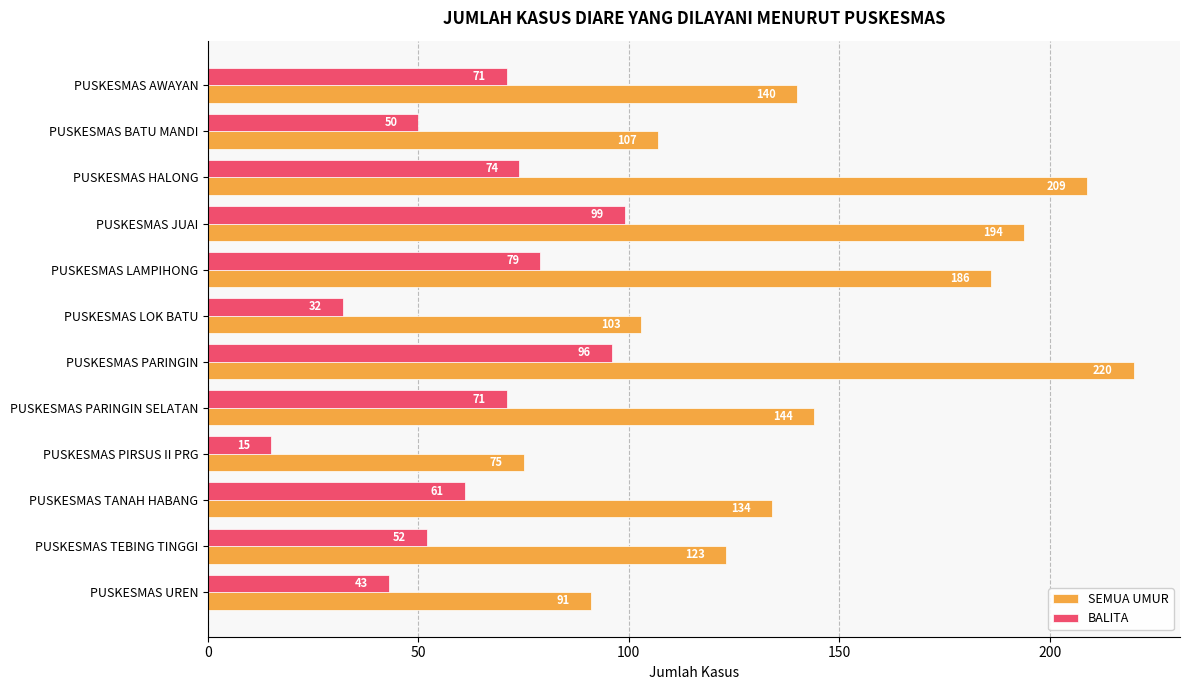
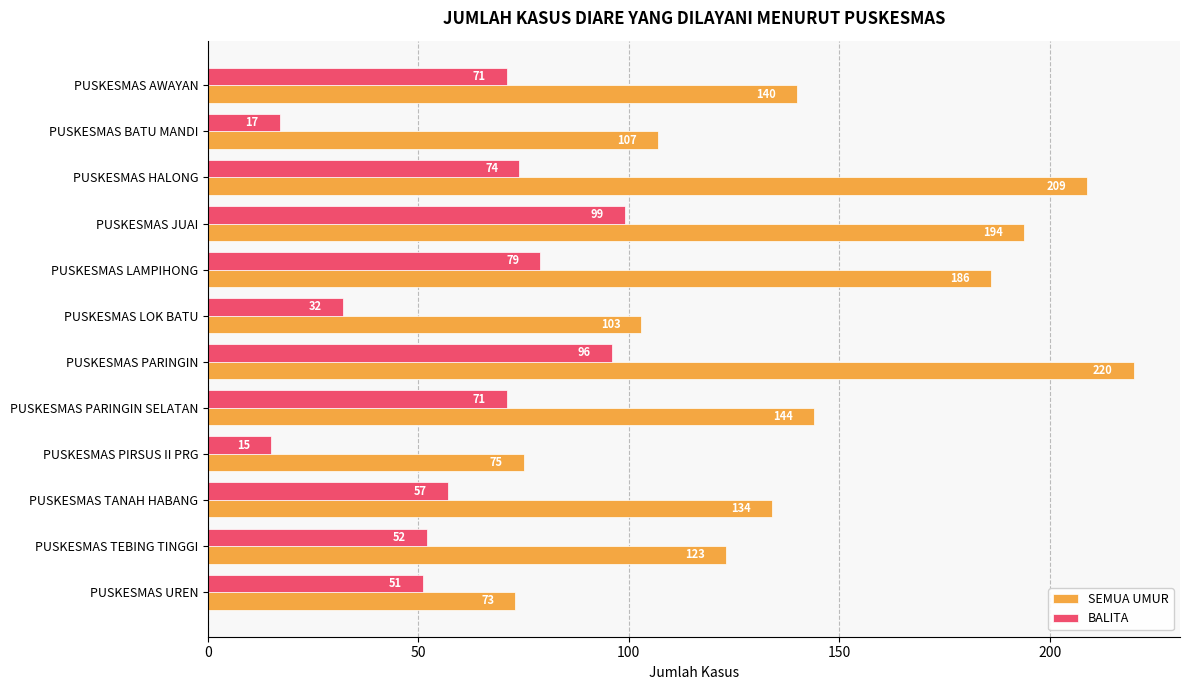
  {
    "SEMUA UMUR": {
      "PUSKESMAS AWAYAN": 140,
      "PUSKESMAS BATU MANDI": 107,
      "PUSKESMAS HALONG": 209,
      "PUSKESMAS JUAI": 194,
      "PUSKESMAS LAMPIHONG": 186,
      "PUSKESMAS LOK BATU": 103,
      "PUSKESMAS PARINGIN": 220,
      "PUSKESMAS PARINGIN SELATAN": 144,
      "PUSKESMAS PIRSUS II PRG": 75,
      "PUSKESMAS TANAH HABANG": 134,
      "PUSKESMAS TEBING TINGGI": 123,
-     "PUSKESMAS UREN": 91
+     "PUSKESMAS UREN": 73
    },
    "BALITA": {
      "PUSKESMAS AWAYAN": 71,
-     "PUSKESMAS BATU MANDI": 50,
+     "PUSKESMAS BATU MANDI": 17,
      "PUSKESMAS HALONG": 74,
      "PUSKESMAS JUAI": 99,
      "PUSKESMAS LAMPIHONG": 79,
      "PUSKESMAS LOK BATU": 32,
      "PUSKESMAS PARINGIN": 96,
      "PUSKESMAS PARINGIN SELATAN": 71,
      "PUSKESMAS PIRSUS II PRG": 15,
-     "PUSKESMAS TANAH HABANG": 61,
+     "PUSKESMAS TANAH HABANG": 57,
      "PUSKESMAS TEBING TINGGI": 52,
-     "PUSKESMAS UREN": 43
+     "PUSKESMAS UREN": 51
    }
  }
